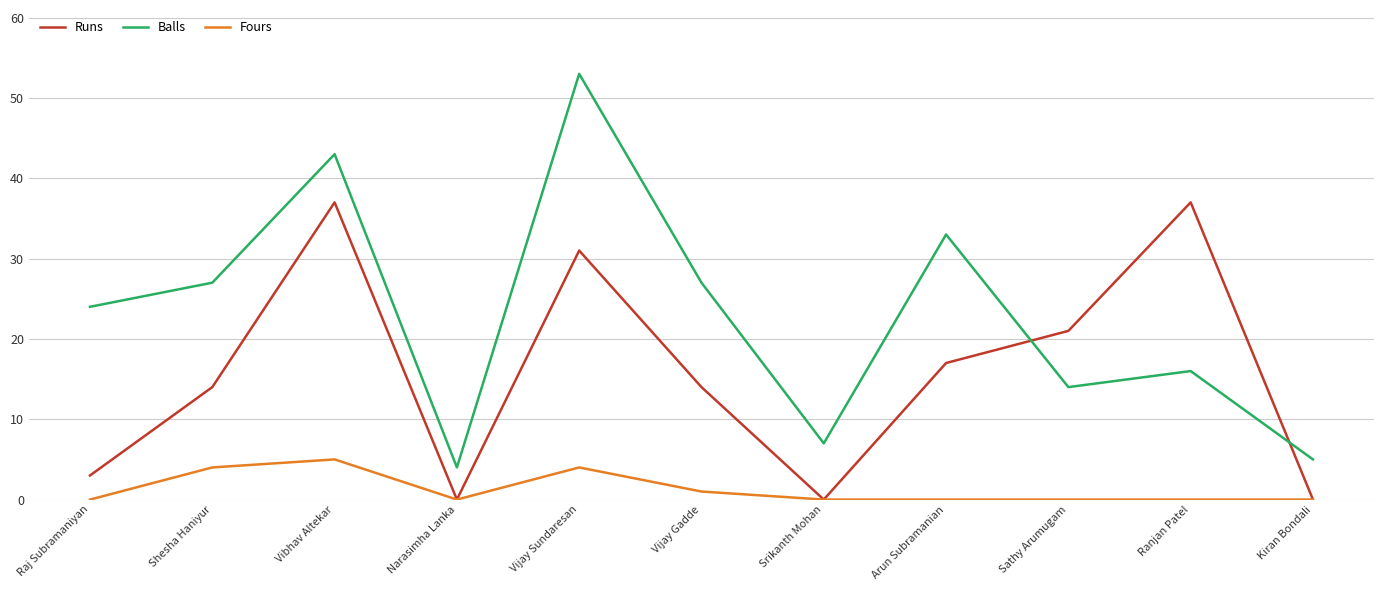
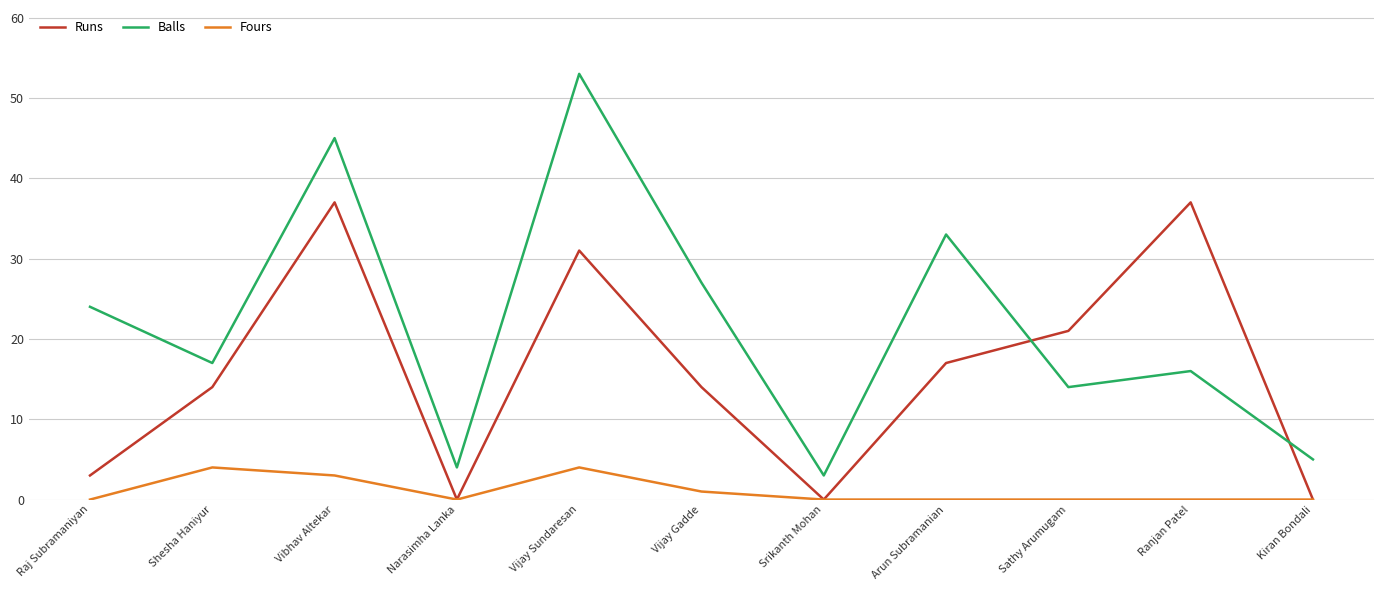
  {
    "Runs": {
      "Raj Subramaniyan": 3,
      "Shesha Haniyur": 14,
      "Vibhav Altekar": 37,
      "Vijay Sundaresan": 31,
      "Vijay Gadde": 14,
      "Arun Subramanian": 17,
      "Sathy Arumugam": 21,
      "Ranjan Patel": 37
    },
    "Balls": {
      "Raj Subramaniyan": 24,
-     "Shesha Haniyur": 27,
-     "Vibhav Altekar": 43,
+     "Shesha Haniyur": 17,
+     "Vibhav Altekar": 45,
      "Narasimha Lanka": 4,
      "Vijay Sundaresan": 53,
      "Vijay Gadde": 27,
-     "Srikanth Mohan": 7,
+     "Srikanth Mohan": 3,
      "Arun Subramanian": 33,
      "Sathy Arumugam": 14,
      "Ranjan Patel": 16,
      "Kiran Bondali": 5
    },
    "Fours": {
      "Raj Subramaniyan": 0,
      "Shesha Haniyur": 4,
-     "Vibhav Altekar": 5,
+     "Vibhav Altekar": 3,
      "Vijay Sundaresan": 4,
      "Vijay Gadde": 1,
      "Arun Subramanian": 0,
      "Sathy Arumugam": 0,
      "Ranjan Patel": 0
    }
  }
